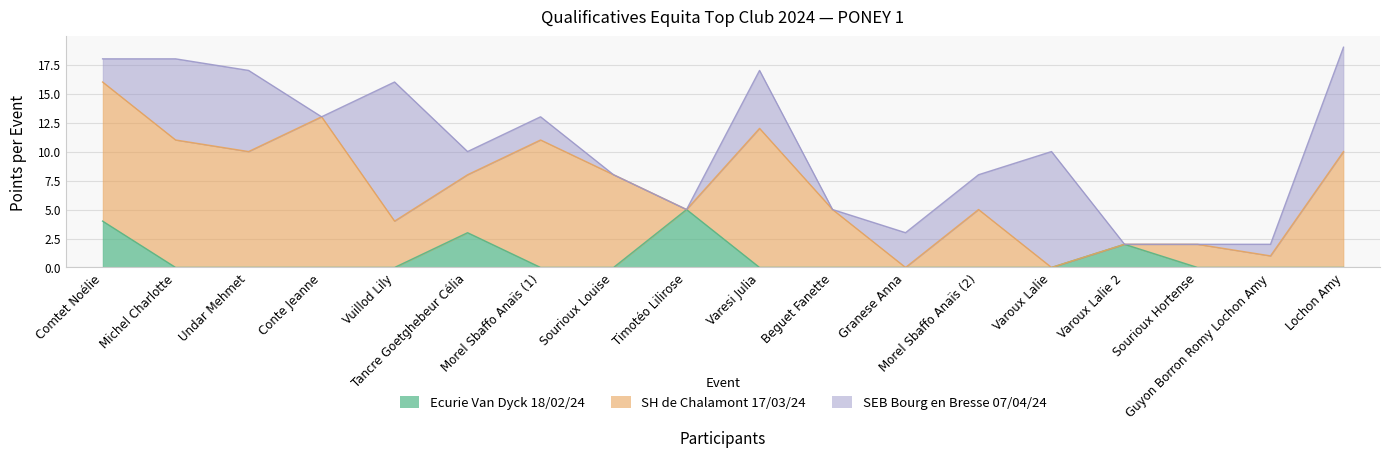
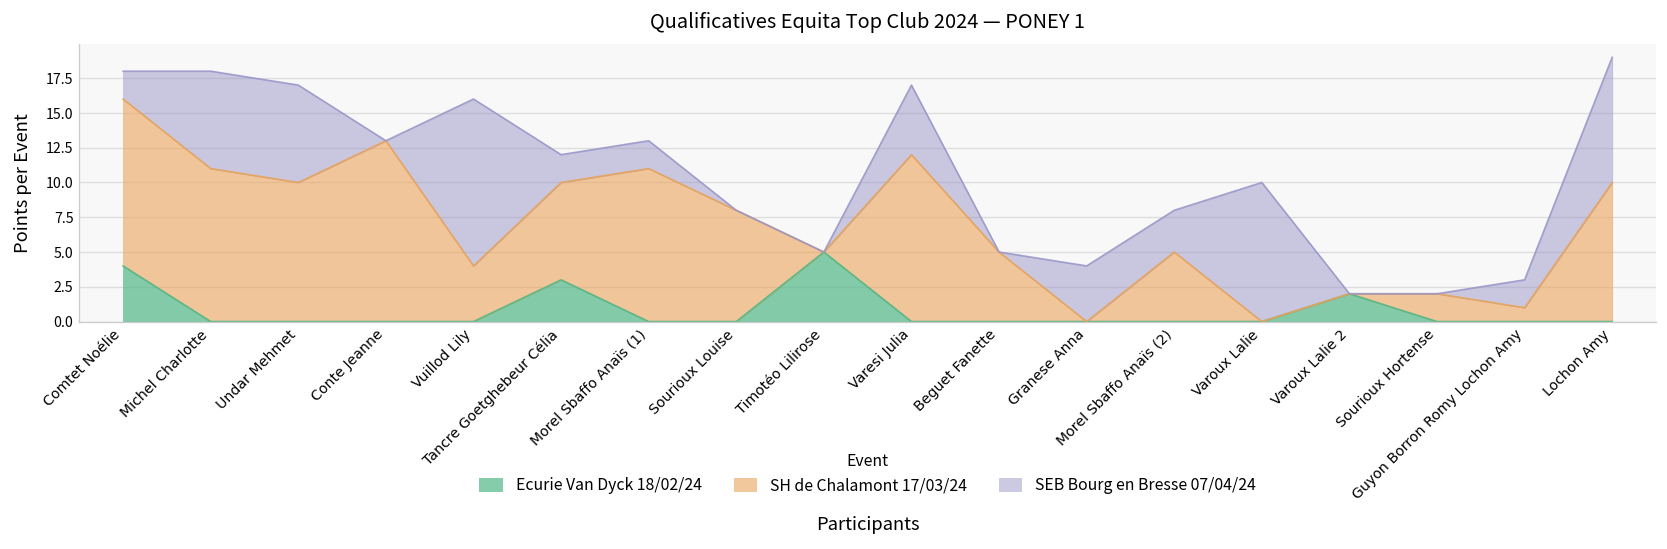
  {
    "Ecurie Van Dyck 18/02/24": {
      "Comtet Noélie": 4,
      "Michel Charlotte": 0,
      "Undar Mehmet": 0,
      "Conte Jeanne": 0,
      "Vuillod Lily": 0,
      "Tancre Goetghebeur Célia": 3,
      "Morel Sbaffo Anaïs (1)": 0,
      "Sourioux Louise": 0,
      "Varesi Julia": 0,
      "Beguet Fanette": 0,
      "Morel Sbaffo Anaïs (2)": 0,
      "Sourioux Hortense": 0,
      "Guyon Borron Romy Lochon Amy": 0,
      "Lochon Amy": 0
    },
    "SH de Chalamont 17/03/24": {
      "Comtet Noélie": 12,
      "Michel Charlotte": 11,
      "Undar Mehmet": 10,
      "Vuillod Lily": 4,
-     "Tancre Goetghebeur Célia": 5,
+     "Tancre Goetghebeur Célia": 7,
      "Morel Sbaffo Anaïs (1)": 11,
      "Varesi Julia": 12,
      "Morel Sbaffo Anaïs (2)": 5,
      "Guyon Borron Romy Lochon Amy": 1,
      "Lochon Amy": 10
    },
    "SEB Bourg en Bresse 07/04/24": {
      "Comtet Noélie": 2,
      "Michel Charlotte": 7,
      "Undar Mehmet": 7,
      "Vuillod Lily": 12,
      "Tancre Goetghebeur Célia": 2,
      "Morel Sbaffo Anaïs (1)": 2,
      "Varesi Julia": 5,
-     "Granese Anna": 3,
+     "Granese Anna": 4,
      "Morel Sbaffo Anaïs (2)": 3,
      "Varoux Lalie": 10,
-     "Guyon Borron Romy Lochon Amy": 1,
+     "Guyon Borron Romy Lochon Amy": 2,
      "Lochon Amy": 9
    }
  }
